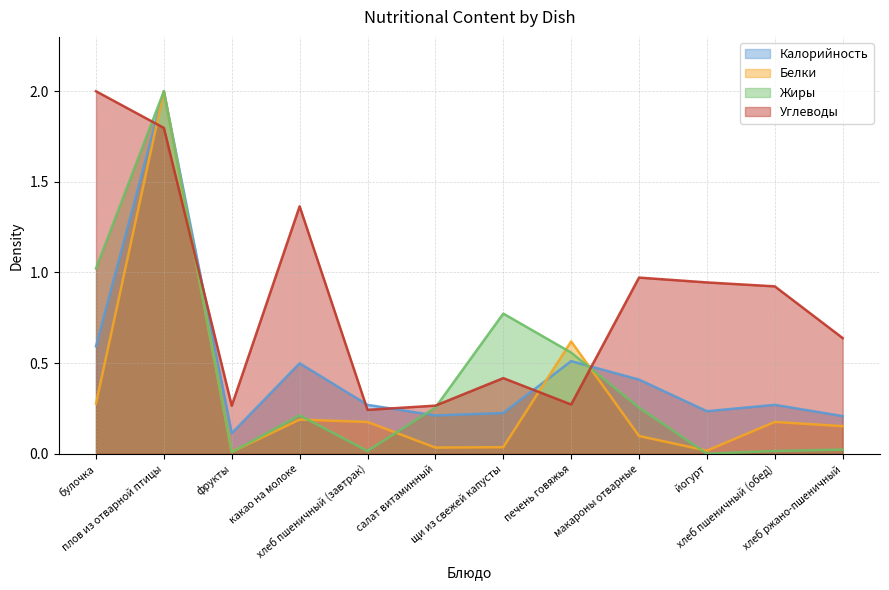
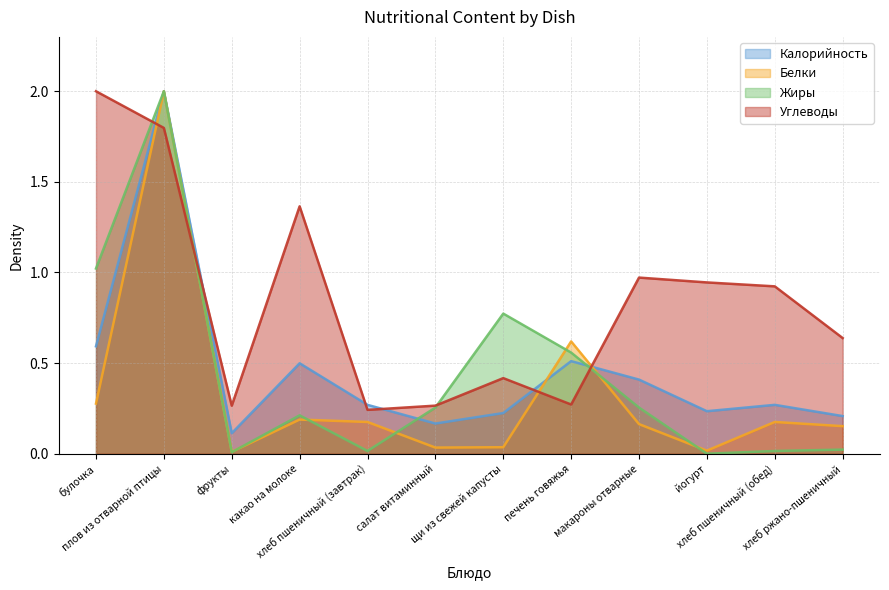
  {
    "Калорийность": {
      "булочка": 0.59,
      "фрукты": 0.11,
      "какао на молоке": 0.50,
      "хлеб пшеничный (завтрак)": 0.27,
-     "салат витаминный": 0.21,
+     "салат витаминный": 0.17,
      "щи из свежей капусты": 0.22,
      "печень говяжья": 0.51,
      "макароны отварные": 0.41,
      "йогурт": 0.23,
      "хлеб пшеничный (обед)": 0.27,
      "хлеб ржано-пшеничный": 0.21
    },
    "Белки": {
      "булочка": 0.28,
      "какао на молоке": 0.19,
      "хлеб пшеничный (завтрак)": 0.18,
      "салат витаминный": 0.03,
      "щи из свежей капусты": 0.04,
      "печень говяжья": 0.62,
-     "макароны отварные": 0.10,
+     "макароны отварные": 0.16,
      "йогурт": 0.02,
      "хлеб пшеничный (обед)": 0.18,
      "хлеб ржано-пшеничный": 0.15
    },
    "Жиры": {
      "булочка": 1.02,
      "какао на молоке": 0.21,
      "хлеб пшеничный (завтрак)": 0.02,
      "щи из свежей капусты": 0.77,
      "печень говяжья": 0.56,
      "макароны отварные": 0.25,
      "йогурт": 0.00,
      "хлеб пшеничный (обед)": 0.02,
      "хлеб ржано-пшеничный": 0.02
    },
    "Углеводы": {
      "булочка": 2.00,
      "плов из отварной птицы": 1.80,
      "фрукты": 0.26,
      "какао на молоке": 1.37,
      "хлеб пшеничный (завтрак)": 0.24,
      "щи из свежей капусты": 0.42,
      "печень говяжья": 0.27,
      "макароны отварные": 0.97,
      "йогурт": 0.95,
      "хлеб пшеничный (обед)": 0.92,
      "хлеб ржано-пшеничный": 0.64
    }
  }
